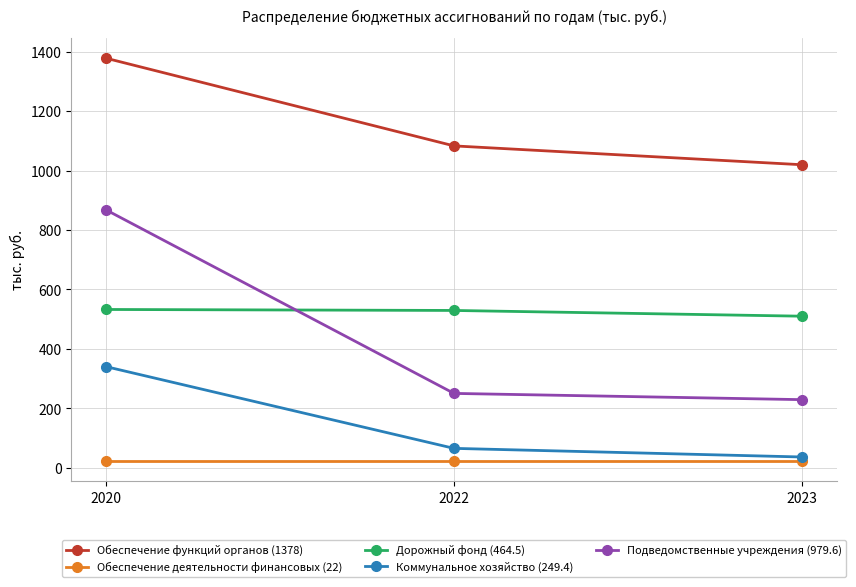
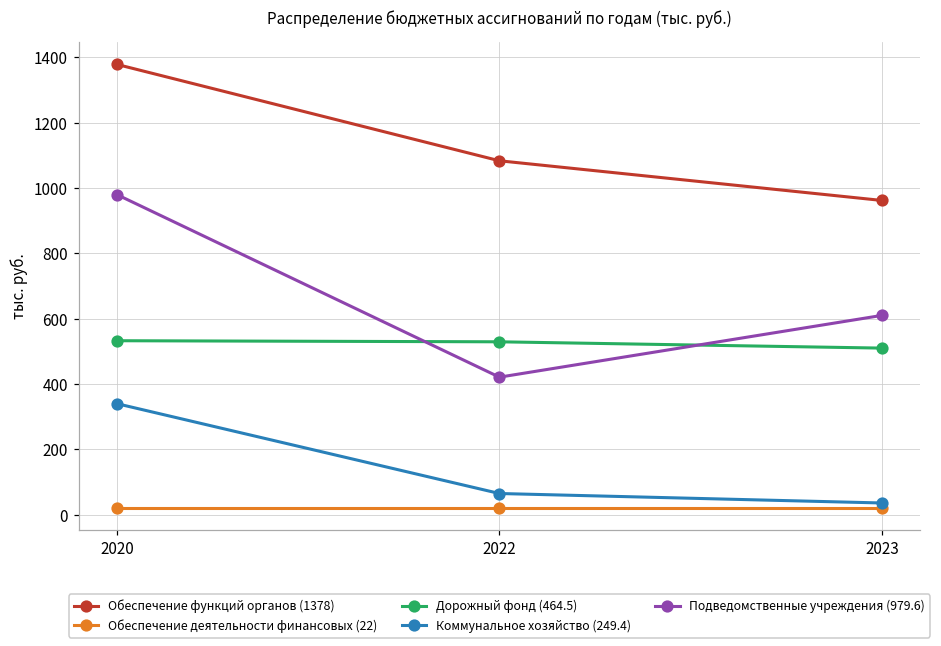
  {
    "Обеспечение функций органов (1378)": {
      "2020": 1380,
      "2022": 1080,
-     "2023": 1020
+     "2023": 960
    },
    "Обеспечение деятельности финансовых (22)": {
      "2020": 20,
      "2022": 20,
      "2023": 20
    },
    "Дорожный фонд (464.5)": {
      "2020": 530,
      "2022": 530,
      "2023": 510
    },
    "Коммунальное хозяйство (249.4)": {
      "2020": 340,
      "2022": 70,
      "2023": 40
    },
    "Подведомственные учреждения (979.6)": {
-     "2020": 870,
-     "2022": 250,
-     "2023": 230
+     "2020": 980,
+     "2022": 420,
+     "2023": 610
    }
  }
